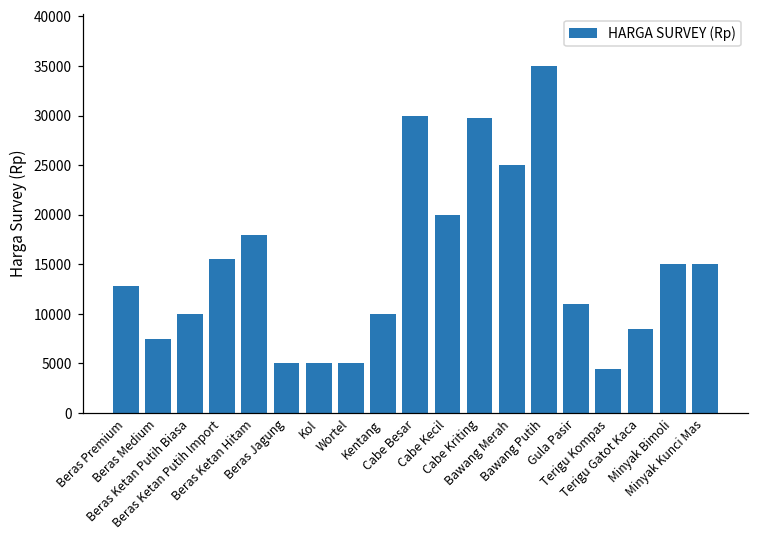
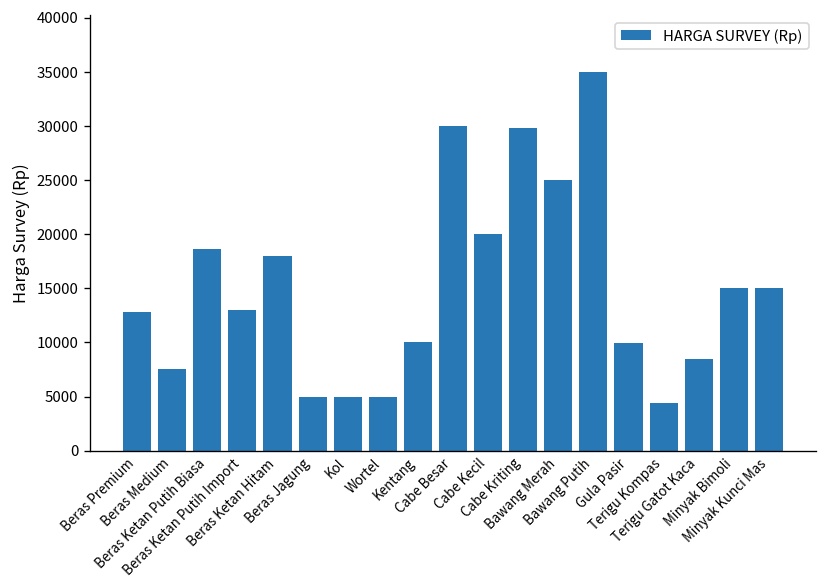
  {
    "Beras Premium": 13000,
    "Beras Medium": 8000,
-   "Beras Ketan Putih Biasa": 10000,
-   "Beras Ketan Putih Import": 16000,
+   "Beras Ketan Putih Biasa": 19000,
+   "Beras Ketan Putih Import": 13000,
    "Beras Ketan Hitam": 18000,
    "Beras Jagung": 5000,
    "Kol": 5000,
    "Wortel": 5000,
    "Kentang": 10000,
    "Cabe Besar": 30000,
    "Cabe Kecil": 20000,
    "Cabe Kriting": 30000,
    "Bawang Merah": 25000,
    "Bawang Putih": 35000,
-   "Gula Pasir": 11000,
+   "Gula Pasir": 10000,
    "Terigu Kompas": 4000,
    "Terigu Gatot Kaca": 9000,
    "Minyak Bimoli": 15000,
    "Minyak Kunci Mas": 15000
  }
